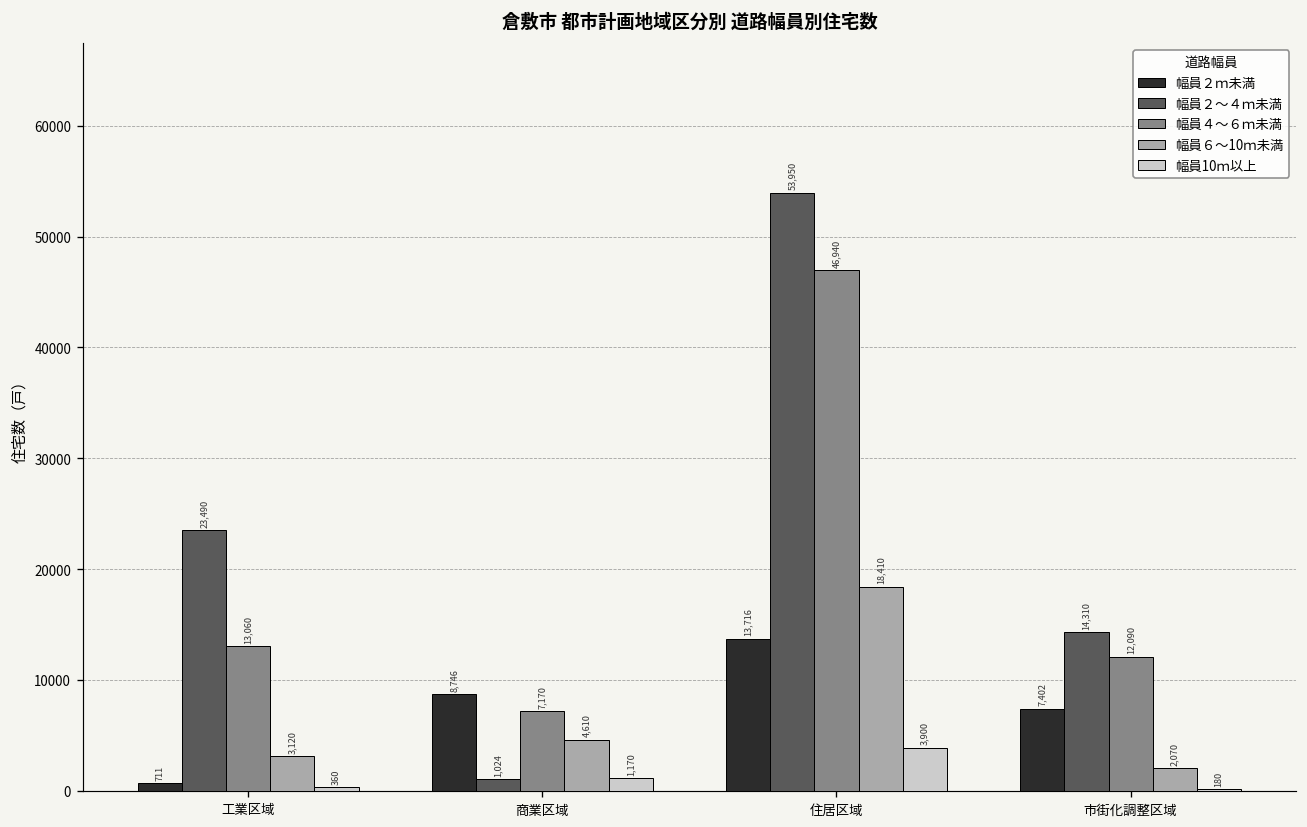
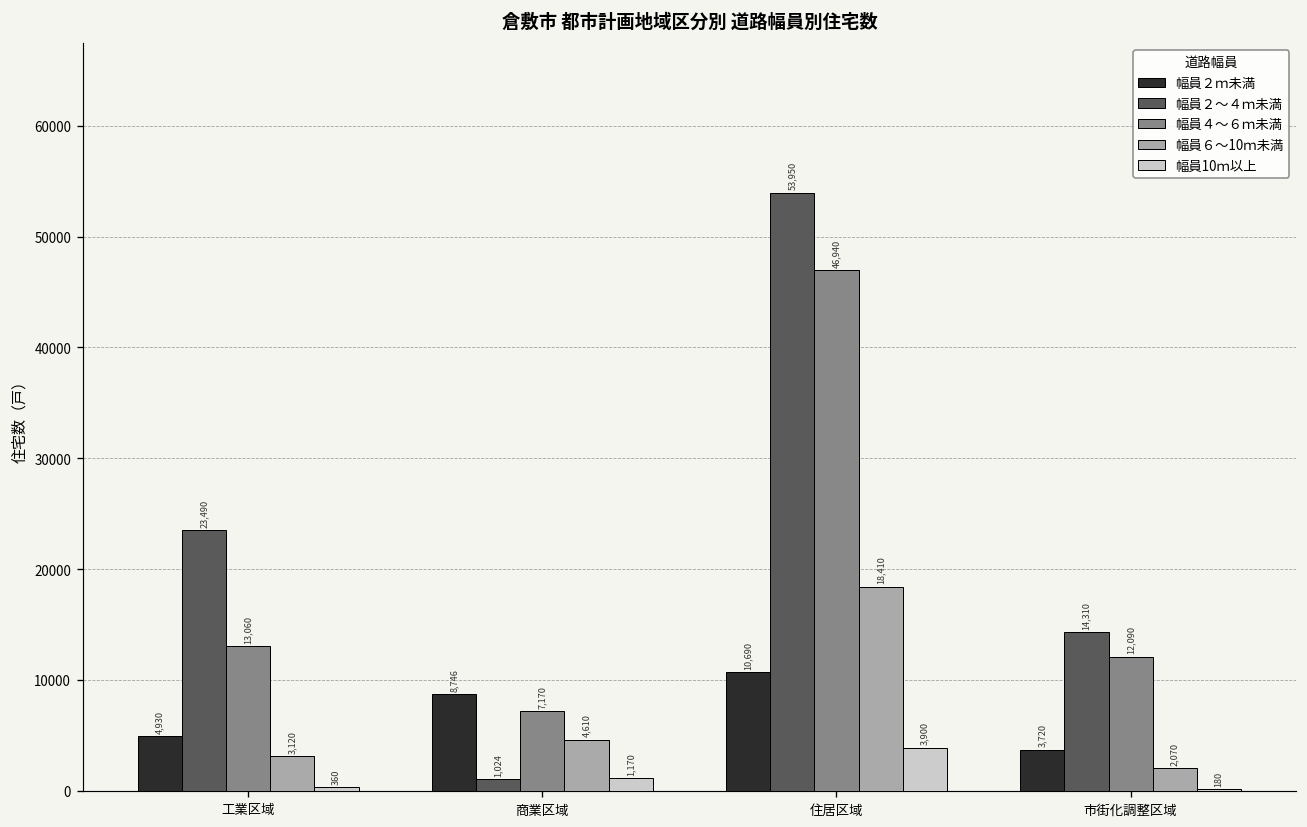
  {
    "幅員２ｍ未満": {
-     "工業区域": "711",
+     "工業区域": "4,930",
      "商業区域": "8,746",
-     "住居区域": "13,716",
-     "市街化調整区域": "7,402"
+     "住居区域": "10,690",
+     "市街化調整区域": "3,720"
    },
    "幅員２～４ｍ未満": {
      "工業区域": "23,490",
      "商業区域": "1,024",
      "住居区域": "53,950",
      "市街化調整区域": "14,310"
    }
  }
